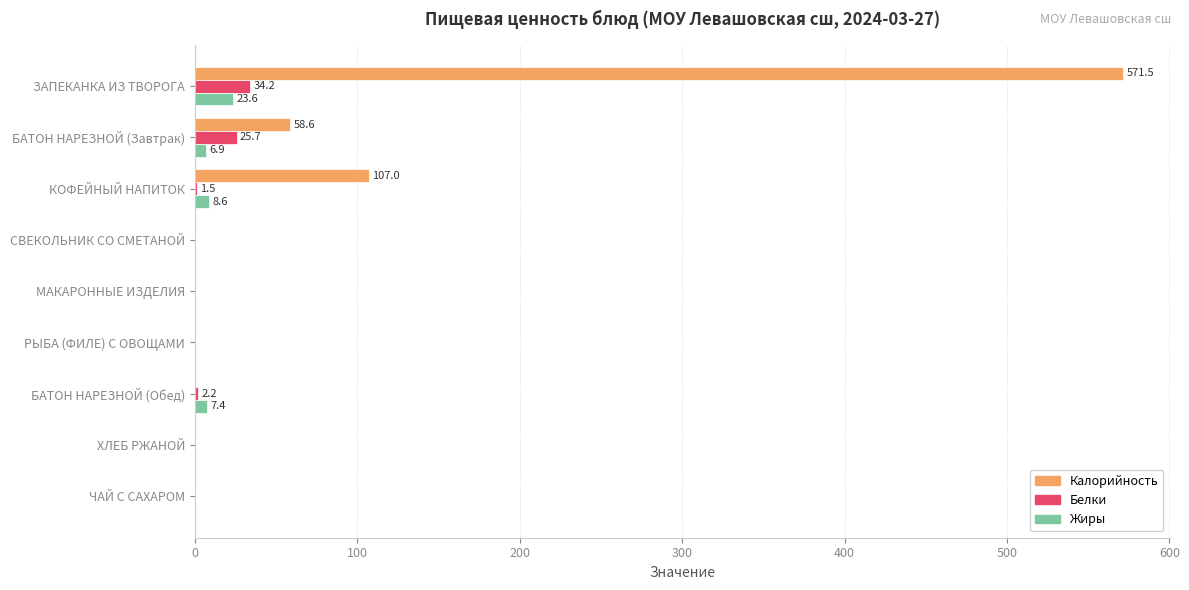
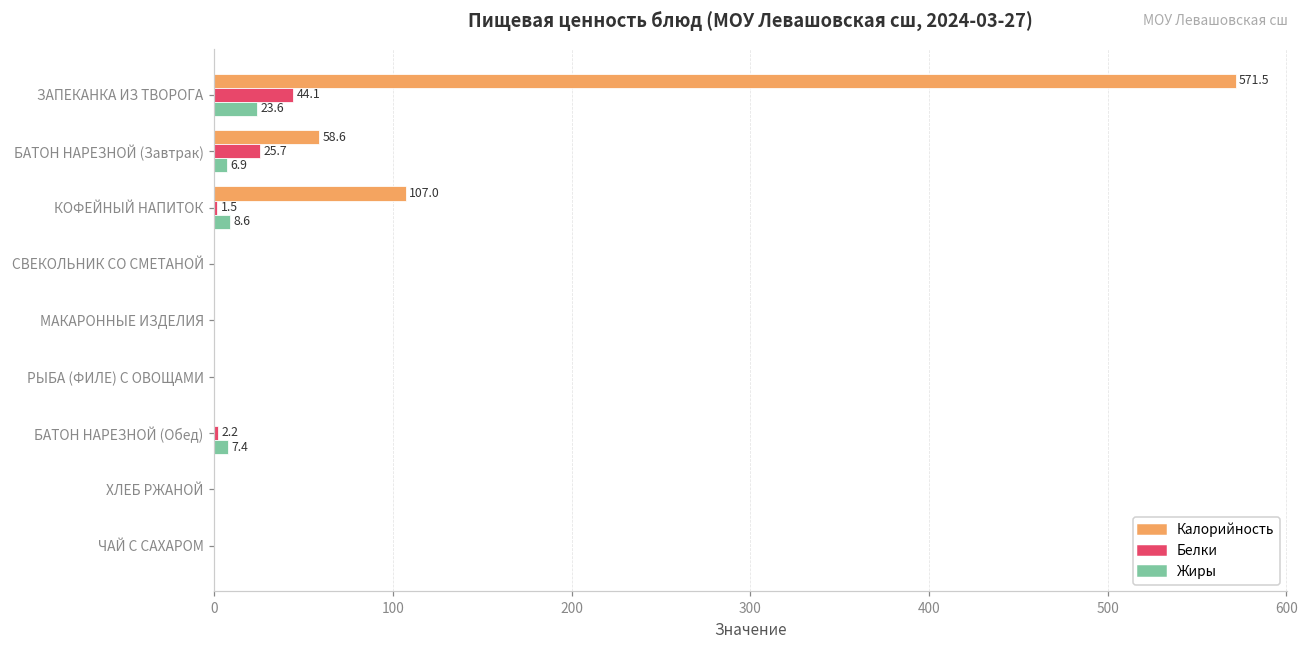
  {
    "Калорийность": {
      "ЗАПЕКАНКА ИЗ ТВОРОГА": 571.5,
      "БАТОН НАРЕЗНОЙ (Завтрак)": 58.6,
      "КОФЕЙНЫЙ НАПИТОК": 107.0
    },
    "Белки": {
-     "ЗАПЕКАНКА ИЗ ТВОРОГА": 34.2,
+     "ЗАПЕКАНКА ИЗ ТВОРОГА": 44.1,
      "БАТОН НАРЕЗНОЙ (Завтрак)": 25.7,
      "КОФЕЙНЫЙ НАПИТОК": 1.5,
      "БАТОН НАРЕЗНОЙ (Обед)": 2.2
    },
    "Жиры": {
      "ЗАПЕКАНКА ИЗ ТВОРОГА": 23.6,
      "БАТОН НАРЕЗНОЙ (Завтрак)": 6.9,
      "КОФЕЙНЫЙ НАПИТОК": 8.6,
      "БАТОН НАРЕЗНОЙ (Обед)": 7.4
    }
  }
